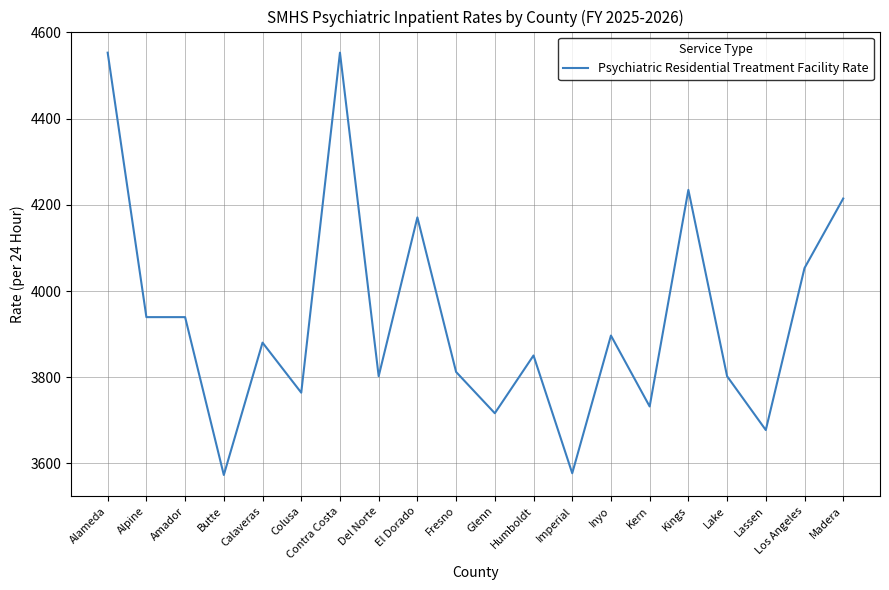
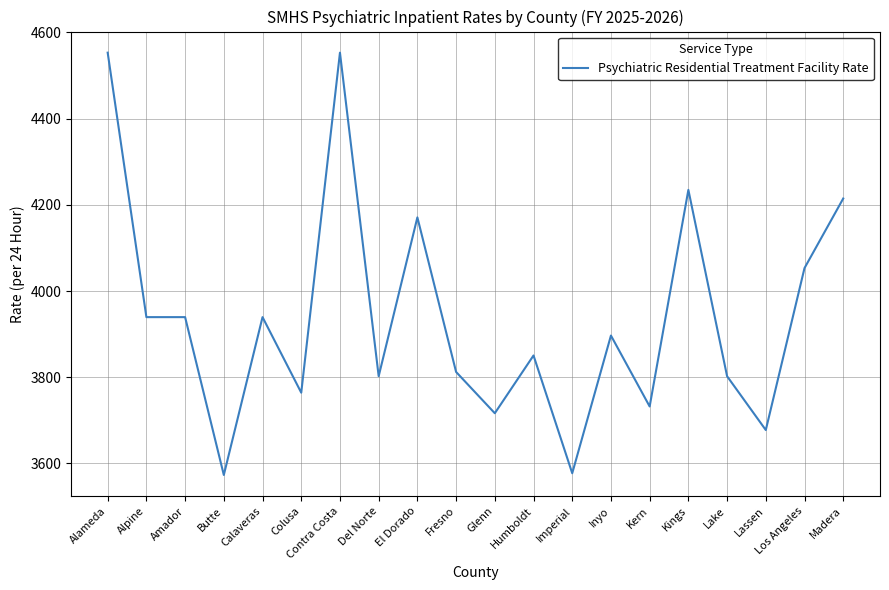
  {
    "Alameda": 4550,
    "Alpine": 3940,
    "Amador": 3940,
    "Butte": 3570,
-   "Calaveras": 3880,
+   "Calaveras": 3940,
    "Colusa": 3760,
    "Contra Costa": 4550,
    "Del Norte": 3800,
    "El Dorado": 4170,
    "Fresno": 3810,
    "Glenn": 3720,
    "Humboldt": 3850,
    "Imperial": 3580,
    "Inyo": 3900,
    "Kern": 3730,
    "Kings": 4230,
    "Lake": 3800,
    "Lassen": 3680,
    "Los Angeles": 4050,
    "Madera": 4210
  }
